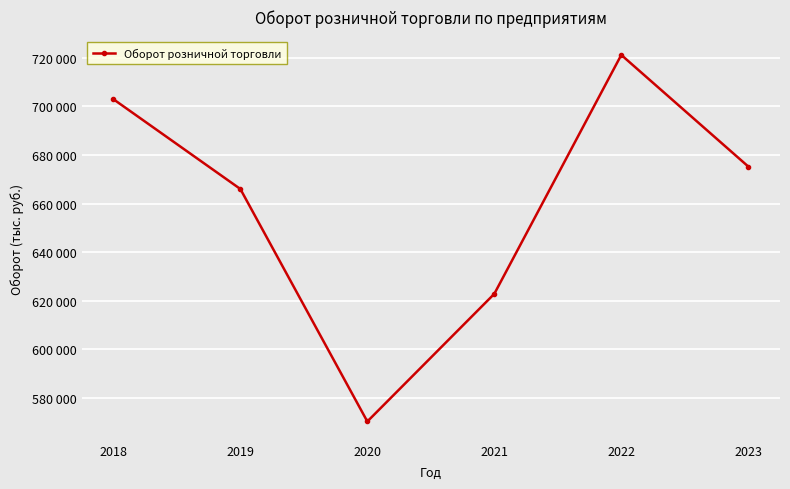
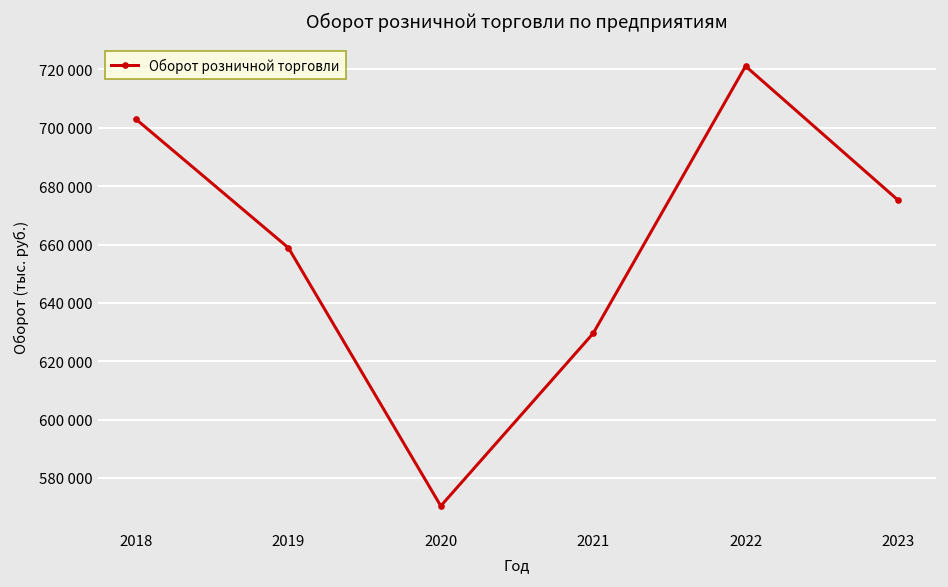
  {
    "2018": 703000,
-   "2019": 666000,
+   "2019": 659000,
    "2020": 570000,
-   "2021": 623000,
+   "2021": 630000,
    "2022": 721000,
    "2023": 675000
  }
